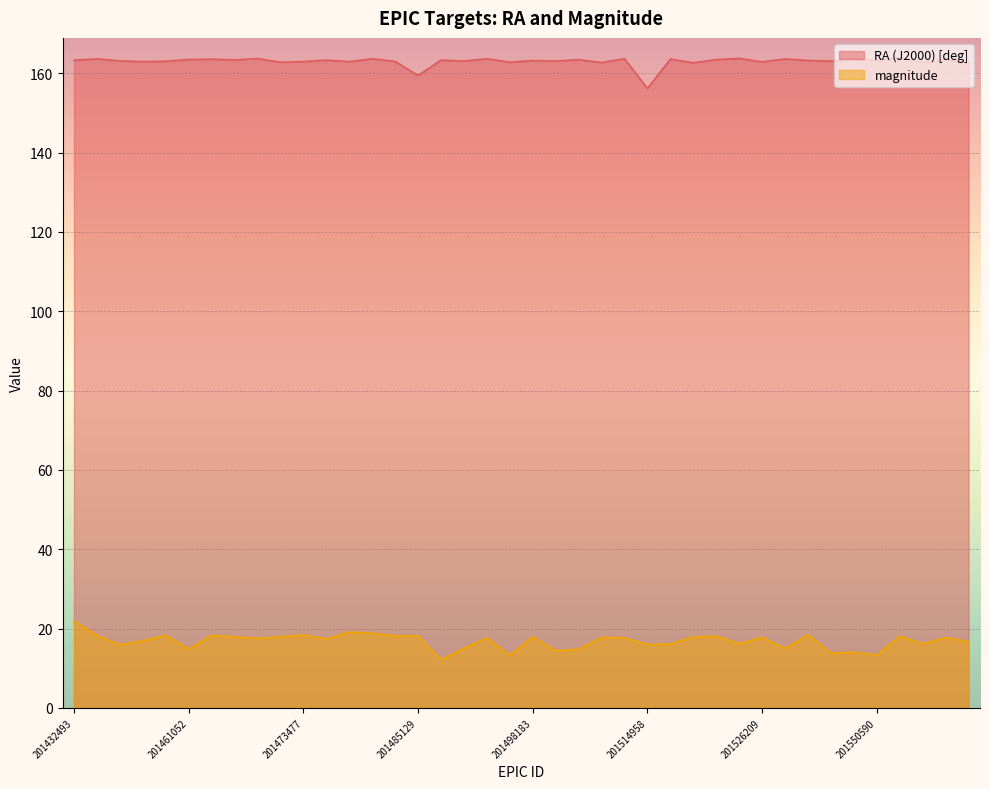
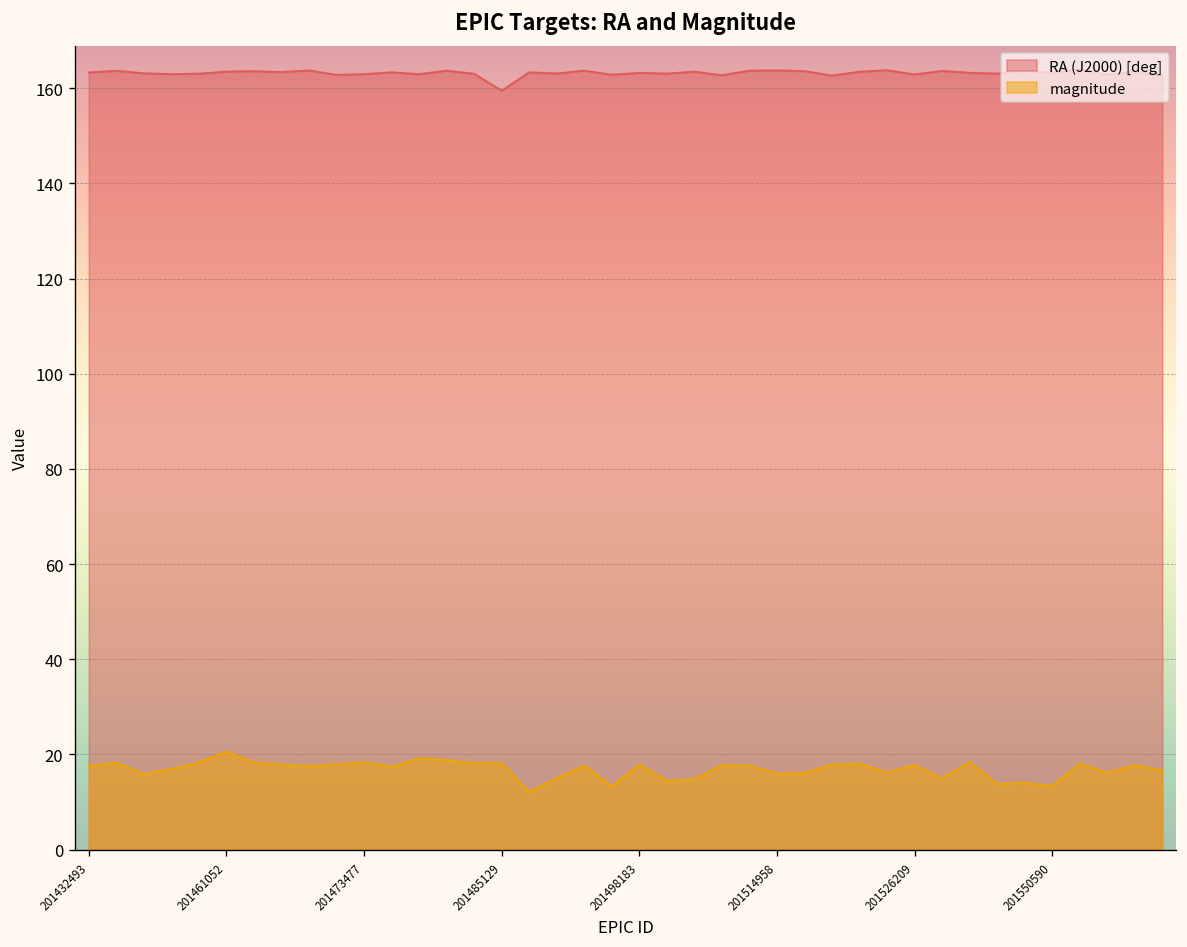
  {
    "RA (J2000) [deg]": {
      "201432493": 163,
      "201461052": 163,
      "201473477": 163,
      "201485129": 159,
      "201498183": 163,
-     "201514958": 156,
+     "201514958": 164,
      "201526209": 163
    },
    "magnitude": {
-     "201432493": 22,
-     "201461052": 15,
+     "201432493": 18,
+     "201461052": 21,
      "201473477": 18,
      "201485129": 18,
      "201498183": 18,
      "201514958": 16,
      "201526209": 18,
      "201550590": 13
    }
  }
